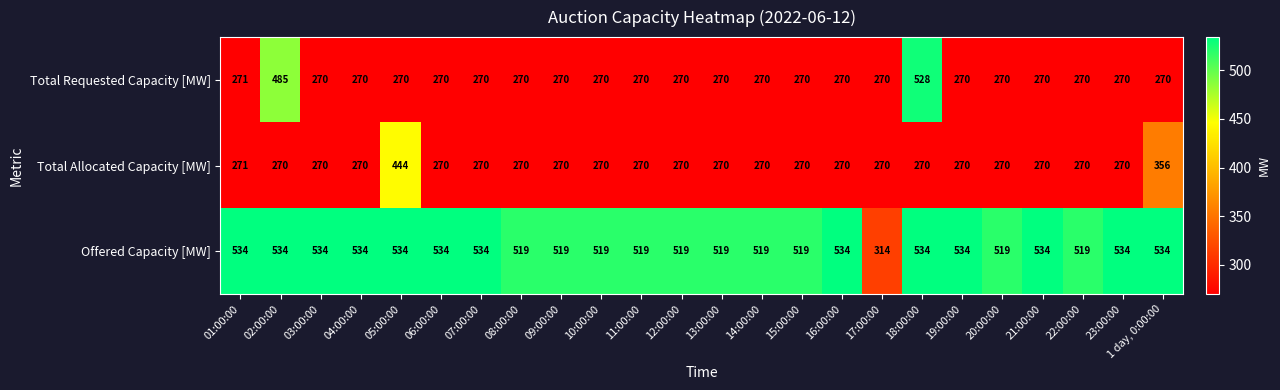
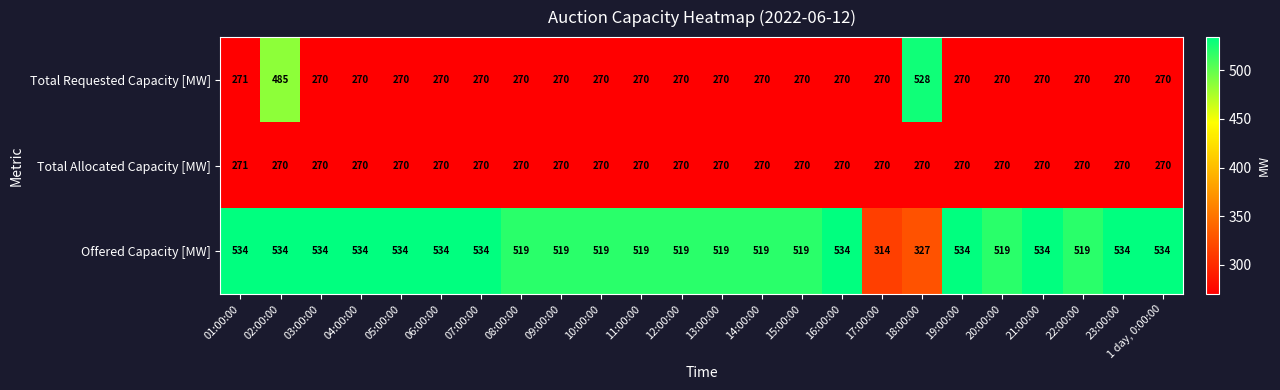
  {
    "Total Requested Capacity [MW]": {
      "01:00:00": 271,
      "02:00:00": 485,
      "03:00:00": 270,
      "04:00:00": 270,
      "05:00:00": 270,
      "06:00:00": 270,
      "07:00:00": 270,
      "08:00:00": 270,
      "09:00:00": 270,
      "10:00:00": 270,
      "11:00:00": 270,
      "12:00:00": 270,
      "13:00:00": 270,
      "14:00:00": 270,
      "15:00:00": 270,
      "16:00:00": 270,
      "17:00:00": 270,
      "18:00:00": 528,
      "19:00:00": 270,
      "20:00:00": 270,
      "21:00:00": 270,
      "22:00:00": 270,
      "23:00:00": 270,
      "1 day, 0:00:00": 270
    },
    "Total Allocated Capacity [MW]": {
      "01:00:00": 271,
      "02:00:00": 270,
      "03:00:00": 270,
      "04:00:00": 270,
-     "05:00:00": 444,
+     "05:00:00": 270,
      "06:00:00": 270,
      "07:00:00": 270,
      "08:00:00": 270,
      "09:00:00": 270,
      "10:00:00": 270,
      "11:00:00": 270,
      "12:00:00": 270,
      "13:00:00": 270,
      "14:00:00": 270,
      "15:00:00": 270,
      "16:00:00": 270,
      "17:00:00": 270,
      "18:00:00": 270,
      "19:00:00": 270,
      "20:00:00": 270,
      "21:00:00": 270,
      "22:00:00": 270,
      "23:00:00": 270,
-     "1 day, 0:00:00": 356
+     "1 day, 0:00:00": 270
    },
    "Offered Capacity [MW]": {
      "01:00:00": 534,
      "02:00:00": 534,
      "03:00:00": 534,
      "04:00:00": 534,
      "05:00:00": 534,
      "06:00:00": 534,
      "07:00:00": 534,
      "08:00:00": 519,
      "09:00:00": 519,
      "10:00:00": 519,
      "11:00:00": 519,
      "12:00:00": 519,
      "13:00:00": 519,
      "14:00:00": 519,
      "15:00:00": 519,
      "16:00:00": 534,
      "17:00:00": 314,
-     "18:00:00": 534,
+     "18:00:00": 327,
      "19:00:00": 534,
      "20:00:00": 519,
      "21:00:00": 534,
      "22:00:00": 519,
      "23:00:00": 534,
      "1 day, 0:00:00": 534
    }
  }
